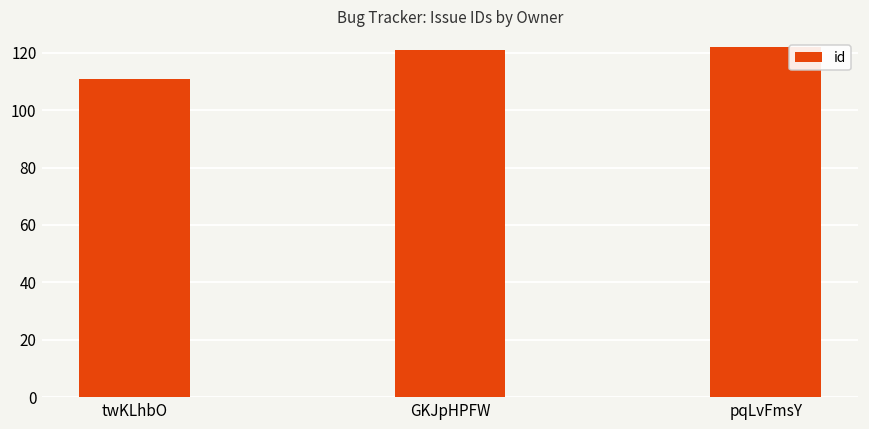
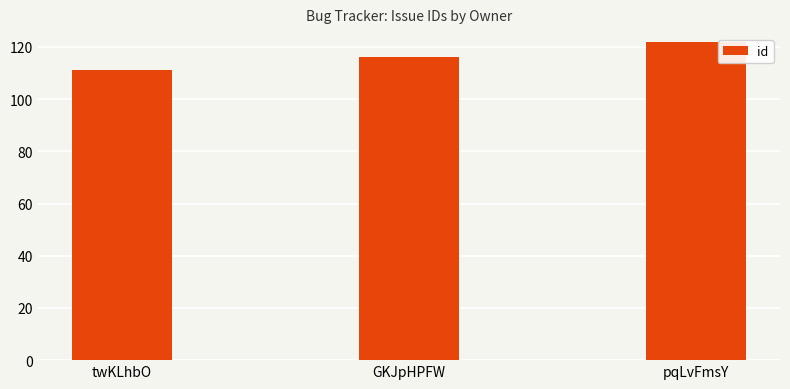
  {
    "twKLhbO": 111,
-   "GKJpHPFW": 121,
+   "GKJpHPFW": 116,
    "pqLvFmsY": 122
  }
